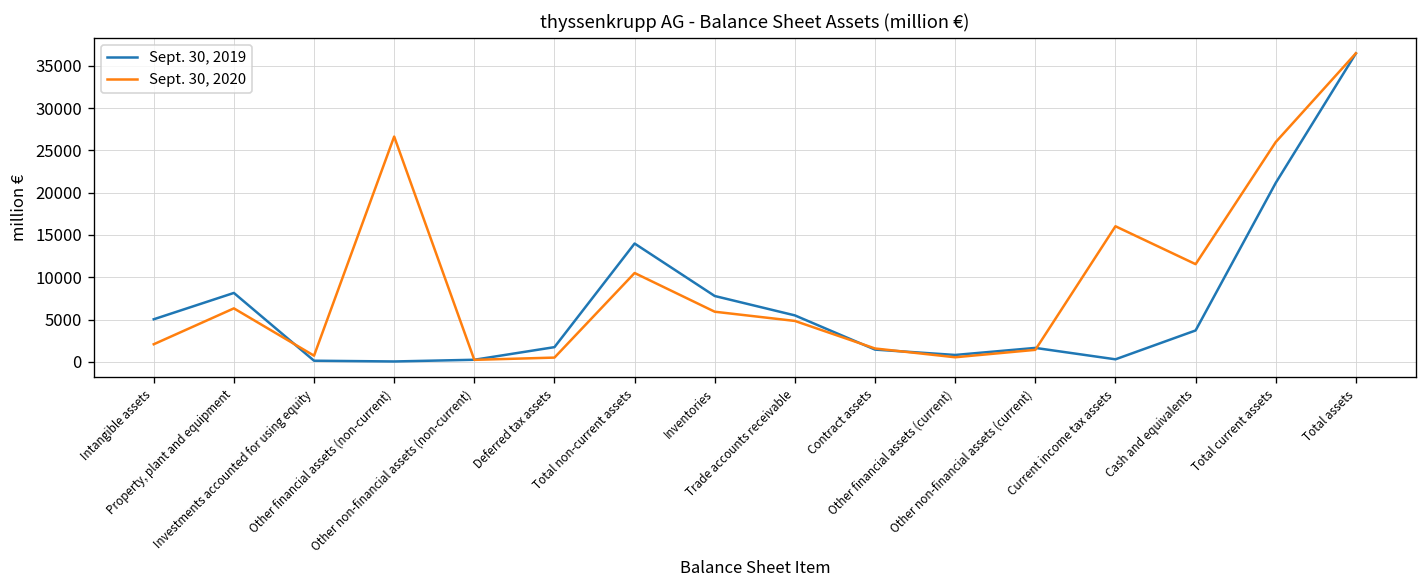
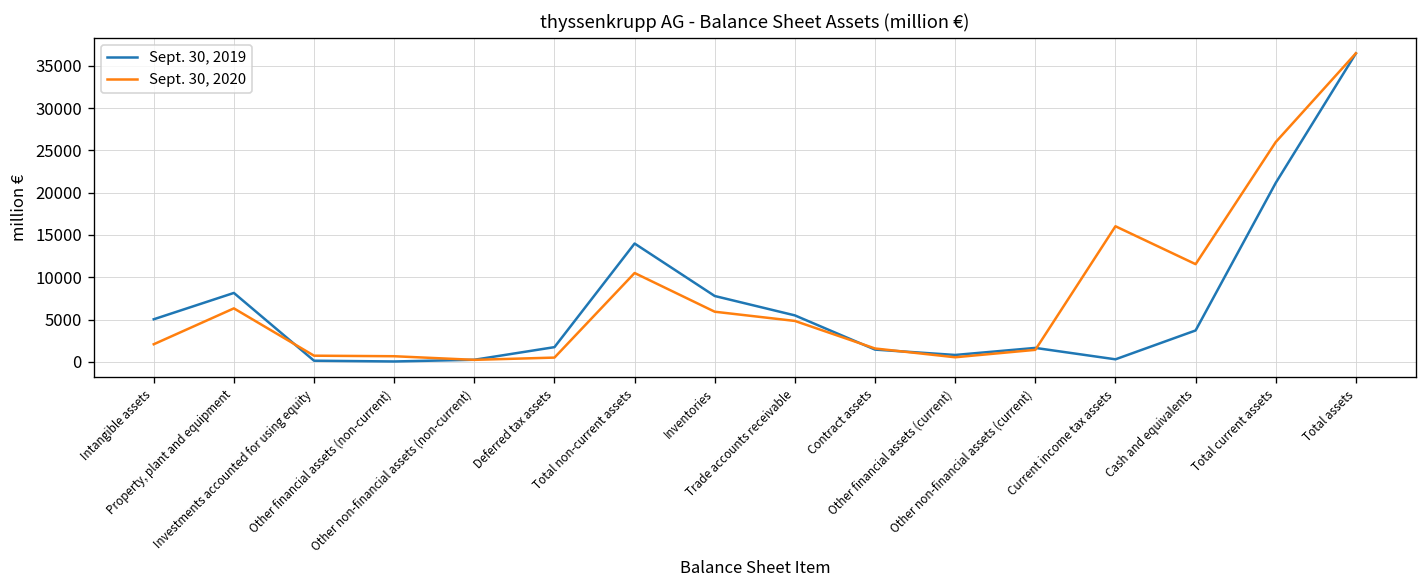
  {
    "Sept. 30, 2019": {
      "Intangible assets": 5000,
      "Property, plant and equipment": 8000,
      "Investments accounted for using equity": 0,
      "Other financial assets (non-current)": 0,
      "Deferred tax assets": 2000,
      "Total non-current assets": 14000,
      "Inventories": 8000,
      "Trade accounts receivable": 5000,
      "Current income tax assets": 0,
      "Cash and equivalents": 4000,
      "Total current assets": 21000
    },
    "Sept. 30, 2020": {
      "Intangible assets": 2000,
      "Property, plant and equipment": 6000,
      "Investments accounted for using equity": 1000,
-     "Other financial assets (non-current)": 27000,
+     "Other financial assets (non-current)": 1000,
      "Deferred tax assets": 0,
      "Total non-current assets": 11000,
      "Inventories": 6000,
      "Trade accounts receivable": 5000,
      "Current income tax assets": 16000,
      "Cash and equivalents": 12000,
      "Total current assets": 26000
    }
  }
